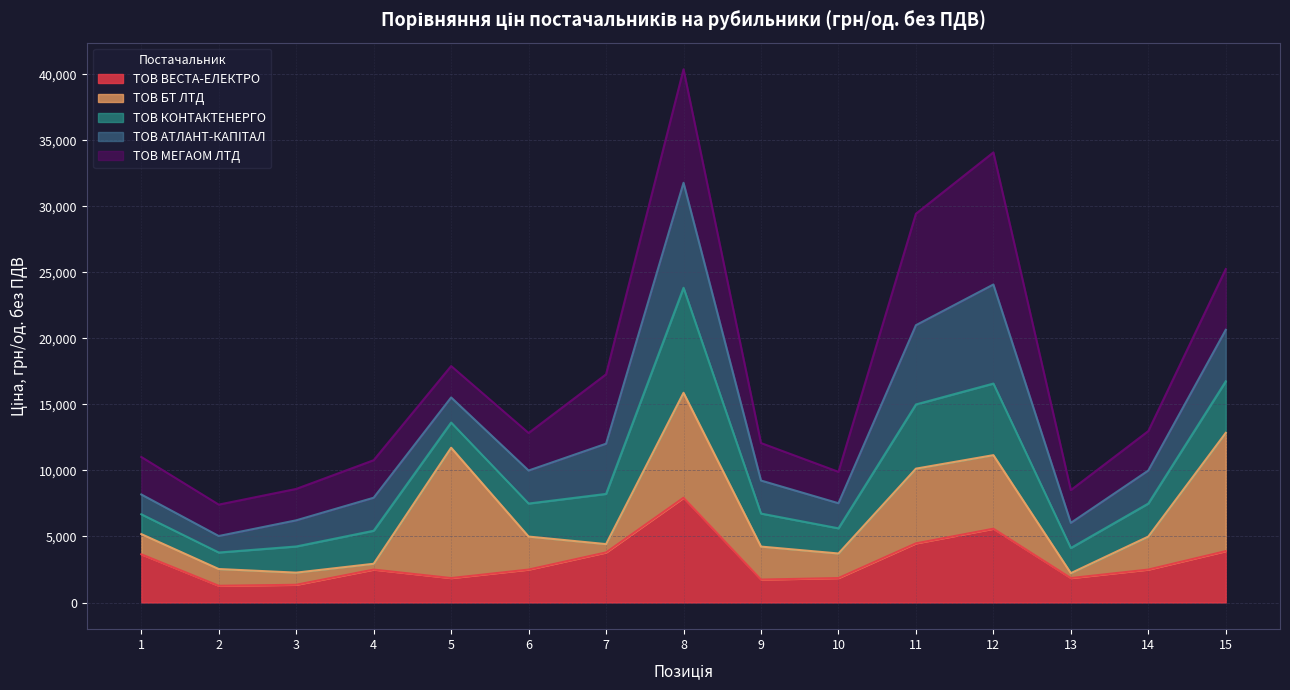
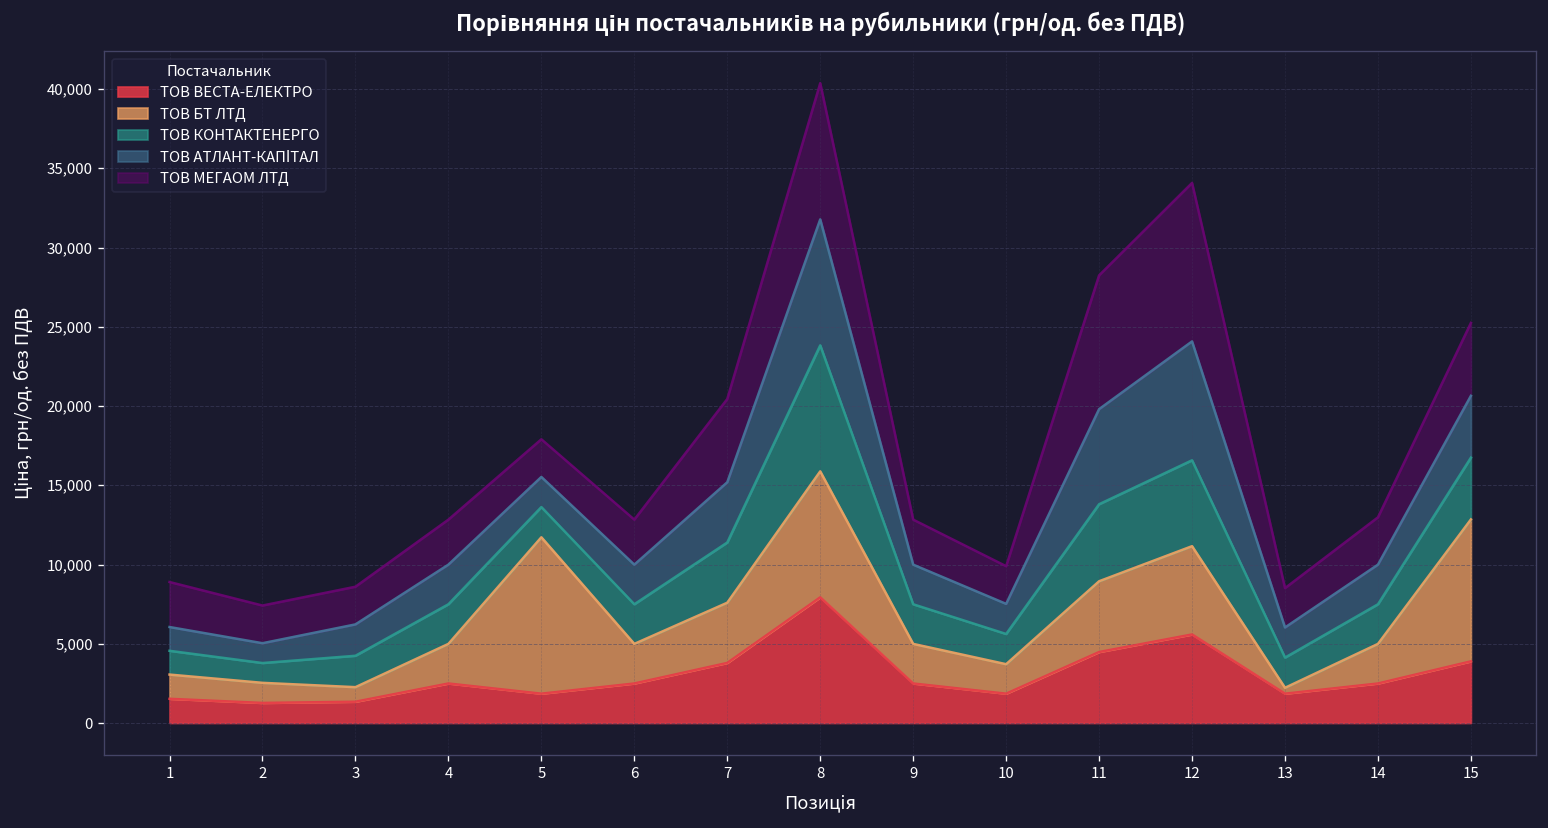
  {
    "ТОВ ВЕСТА-ЕЛЕКТРО": {
-     "1": "3,700",
+     "1": "1,500",
      "2": "1,300",
      "3": "1,300",
      "4": "2,500",
      "5": "1,900",
      "6": "2,500",
      "7": "3,800",
      "8": "7,900",
-     "9": "1,700",
+     "9": "2,500",
      "10": "1,900",
      "11": "4,500",
      "12": "5,600",
      "13": "1,900",
      "14": "2,500",
      "15": "3,900"
    },
    "ТОВ БТ ЛТД": {
      "1": "1,500",
      "2": "1,300",
      "3": "900",
-     "4": "400",
+     "4": "2,500",
      "5": "9,900",
      "6": "2,500",
-     "7": "600",
+     "7": "3,800",
      "8": "7,900",
      "9": "2,500",
      "10": "1,900",
-     "11": "5,700",
+     "11": "4,500",
      "12": "5,600",
      "13": "400",
      "14": "2,500",
      "15": "9,000"
    },
    "ТОВ МЕГАОМ ЛТД": {
      "1": "2,800",
      "2": "2,400",
      "3": "2,400",
      "4": "2,800",
      "5": "2,400",
      "6": "2,800",
      "7": "5,300",
      "8": "8,600",
      "9": "2,800",
      "10": "2,400",
      "11": "8,400",
      "12": "10,000",
      "13": "2,500",
      "14": "3,000",
      "15": "4,600"
    }
  }
